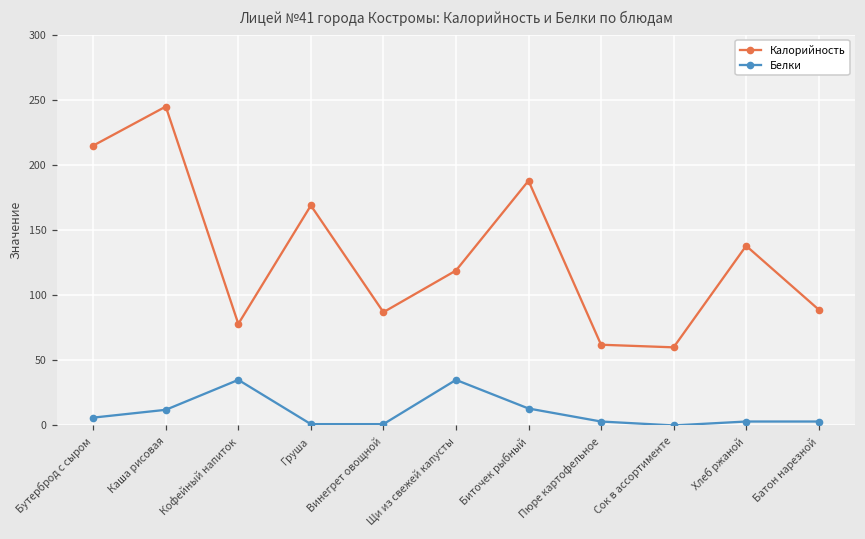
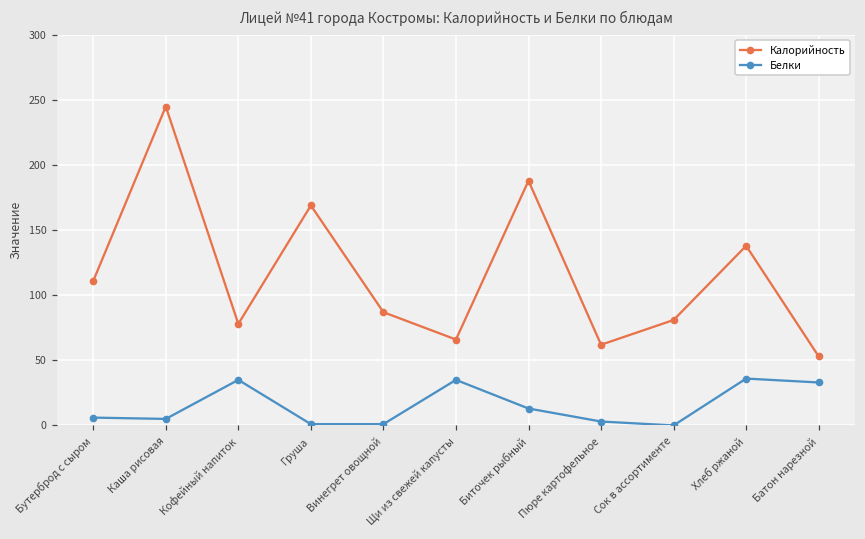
  {
    "Калорийность": {
-     "Бутерброд с сыром": 215,
+     "Бутерброд с сыром": 111,
      "Каша рисовая": 245,
      "Кофейный напиток": 78,
      "Груша": 169,
      "Винегрет овощной": 87,
-     "Щи из свежей капусты": 119,
+     "Щи из свежей капусты": 66,
      "Биточек рыбный": 188,
      "Пюре картофельное": 62,
-     "Сок в ассортименте": 60,
+     "Сок в ассортименте": 81,
      "Хлеб ржаной": 138,
-     "Батон нарезной": 89
+     "Батон нарезной": 53
    },
    "Белки": {
      "Бутерброд с сыром": 6,
-     "Каша рисовая": 12,
+     "Каша рисовая": 5,
      "Кофейный напиток": 35,
      "Груша": 1,
      "Винегрет овощной": 1,
      "Щи из свежей капусты": 35,
      "Биточек рыбный": 13,
      "Пюре картофельное": 3,
      "Сок в ассортименте": 0,
-     "Хлеб ржаной": 3,
-     "Батон нарезной": 3
+     "Хлеб ржаной": 36,
+     "Батон нарезной": 33
    }
  }
